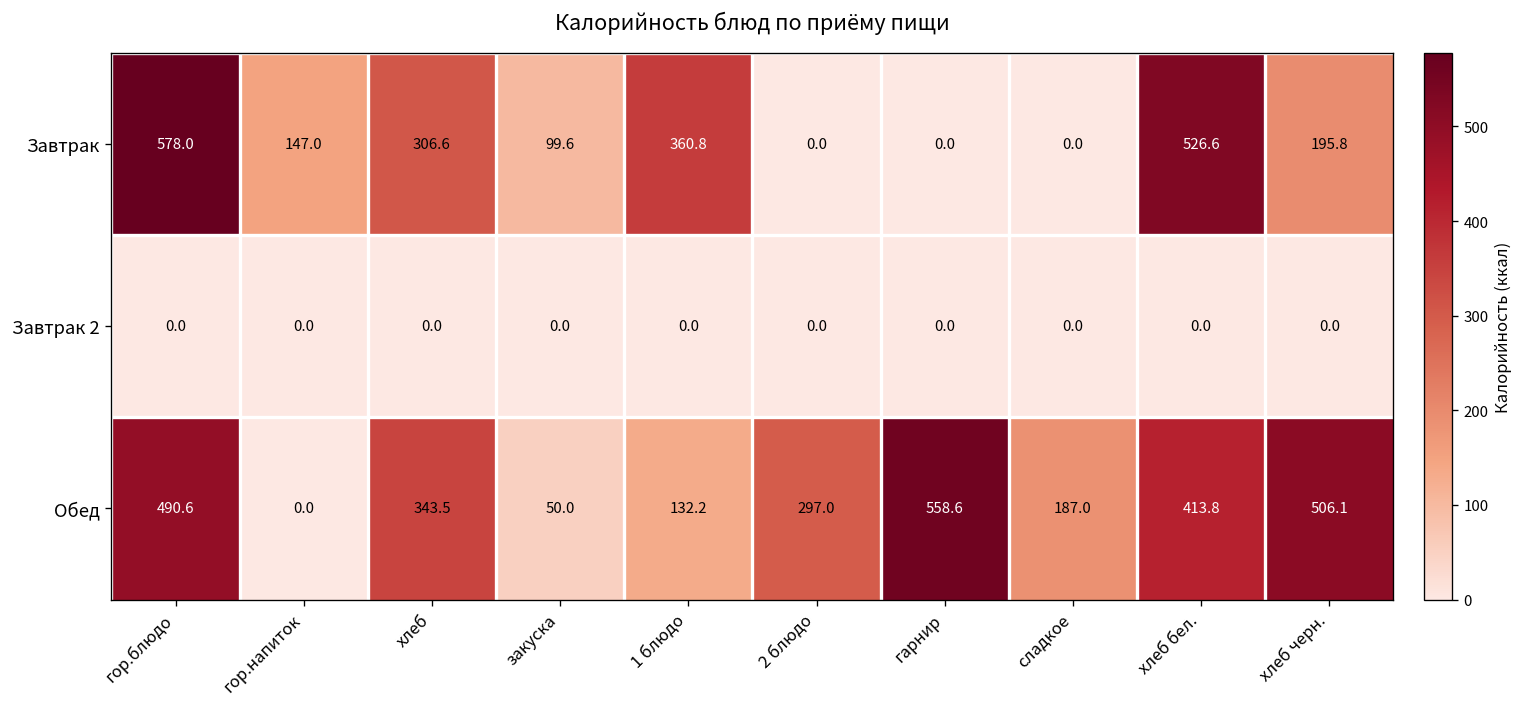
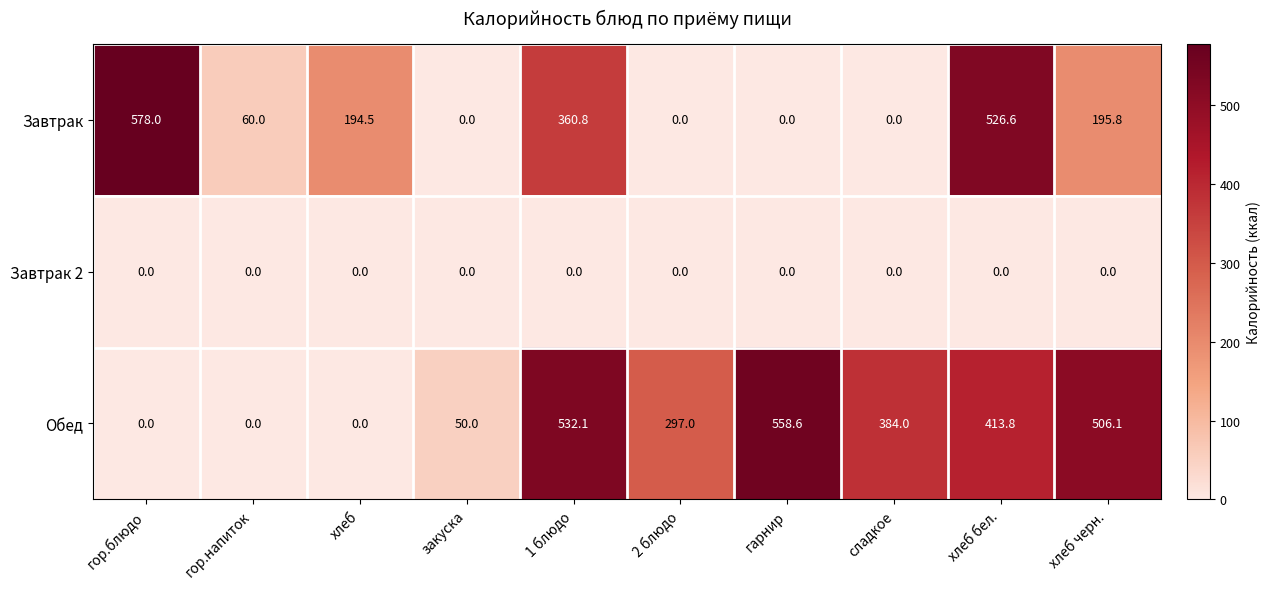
  {
    "Завтрак": {
      "гор.блюдо": 578.0,
-     "гор.напиток": 147.0,
-     "хлеб": 306.6,
-     "закуска": 99.6,
+     "гор.напиток": 60.0,
+     "хлеб": 194.5,
+     "закуска": 0.0,
      "1 блюдо": 360.8,
      "2 блюдо": 0.0,
      "гарнир": 0.0,
      "сладкое": 0.0,
      "хлеб бел.": 526.6,
      "хлеб черн.": 195.8
    },
    "Завтрак 2": {
      "гор.блюдо": 0.0,
      "гор.напиток": 0.0,
      "хлеб": 0.0,
      "закуска": 0.0,
      "1 блюдо": 0.0,
      "2 блюдо": 0.0,
      "гарнир": 0.0,
      "сладкое": 0.0,
      "хлеб бел.": 0.0,
      "хлеб черн.": 0.0
    },
    "Обед": {
-     "гор.блюдо": 490.6,
+     "гор.блюдо": 0.0,
      "гор.напиток": 0.0,
-     "хлеб": 343.5,
+     "хлеб": 0.0,
      "закуска": 50.0,
-     "1 блюдо": 132.2,
+     "1 блюдо": 532.1,
      "2 блюдо": 297.0,
      "гарнир": 558.6,
-     "сладкое": 187.0,
+     "сладкое": 384.0,
      "хлеб бел.": 413.8,
      "хлеб черн.": 506.1
    }
  }
